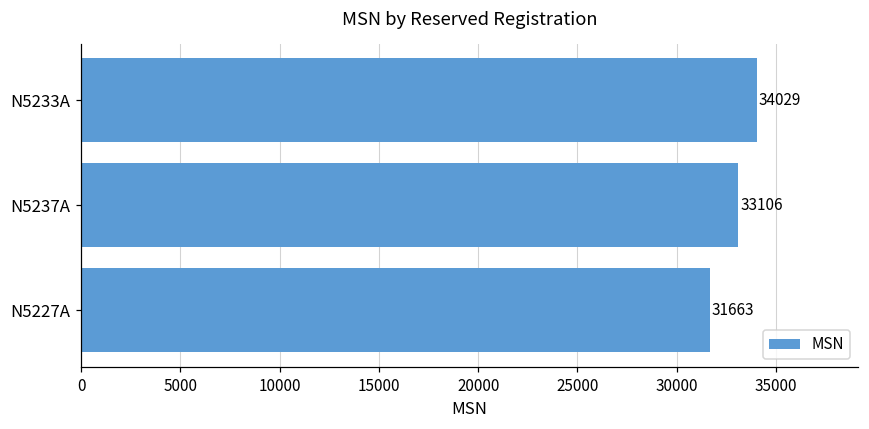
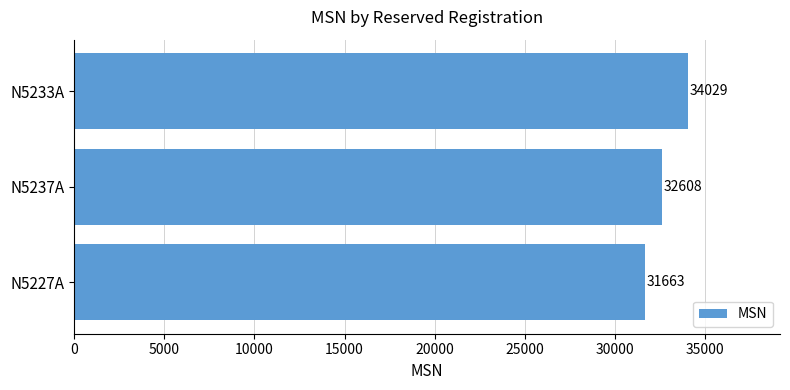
  {
    "N5233A": 34029,
-   "N5237A": 33106,
+   "N5237A": 32608,
    "N5227A": 31663
  }
